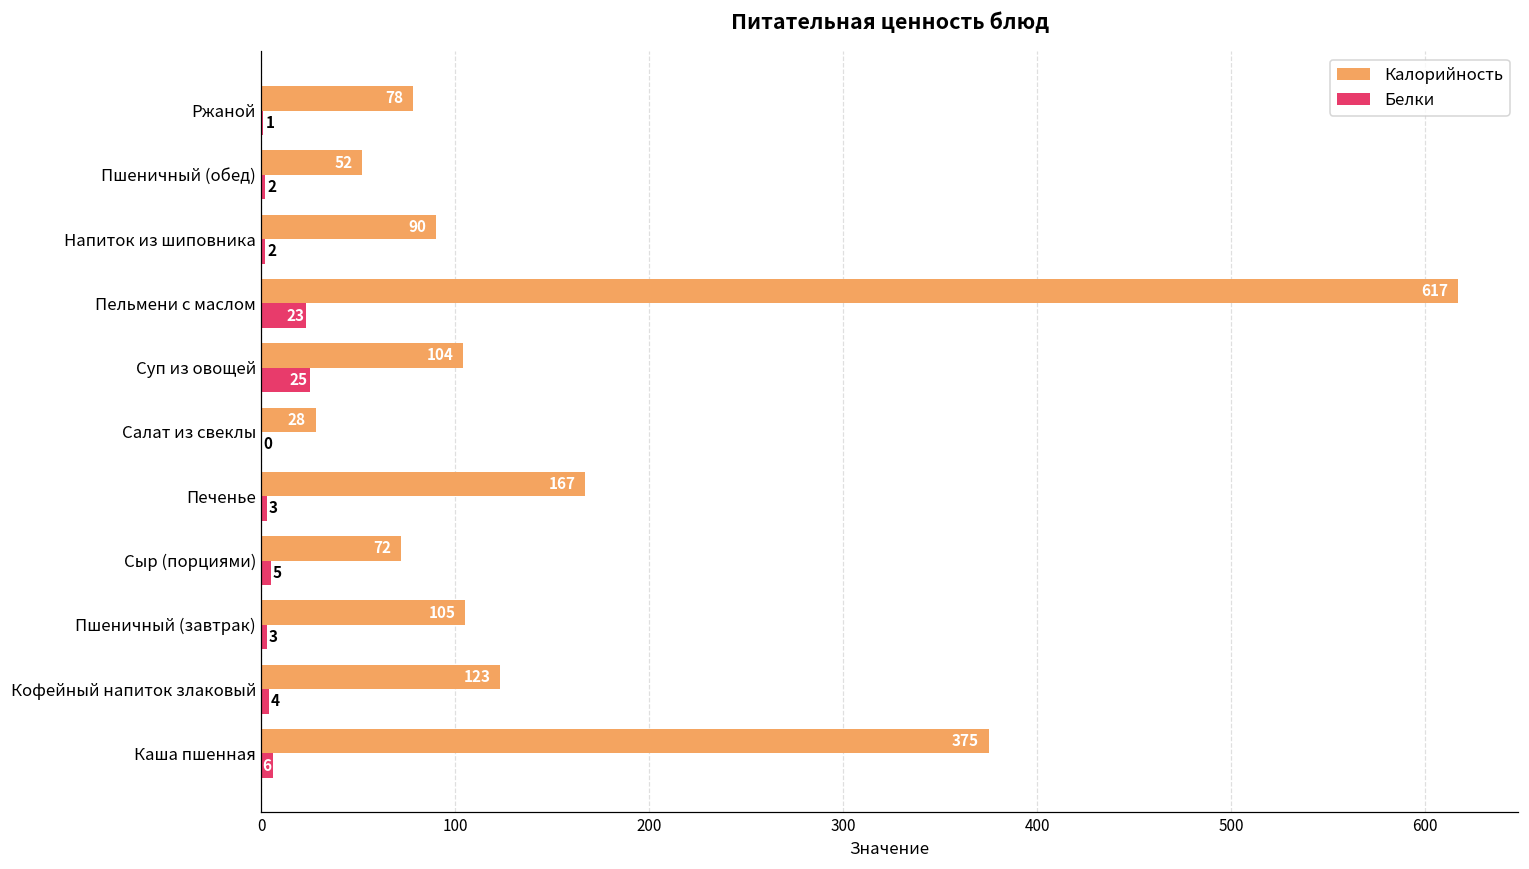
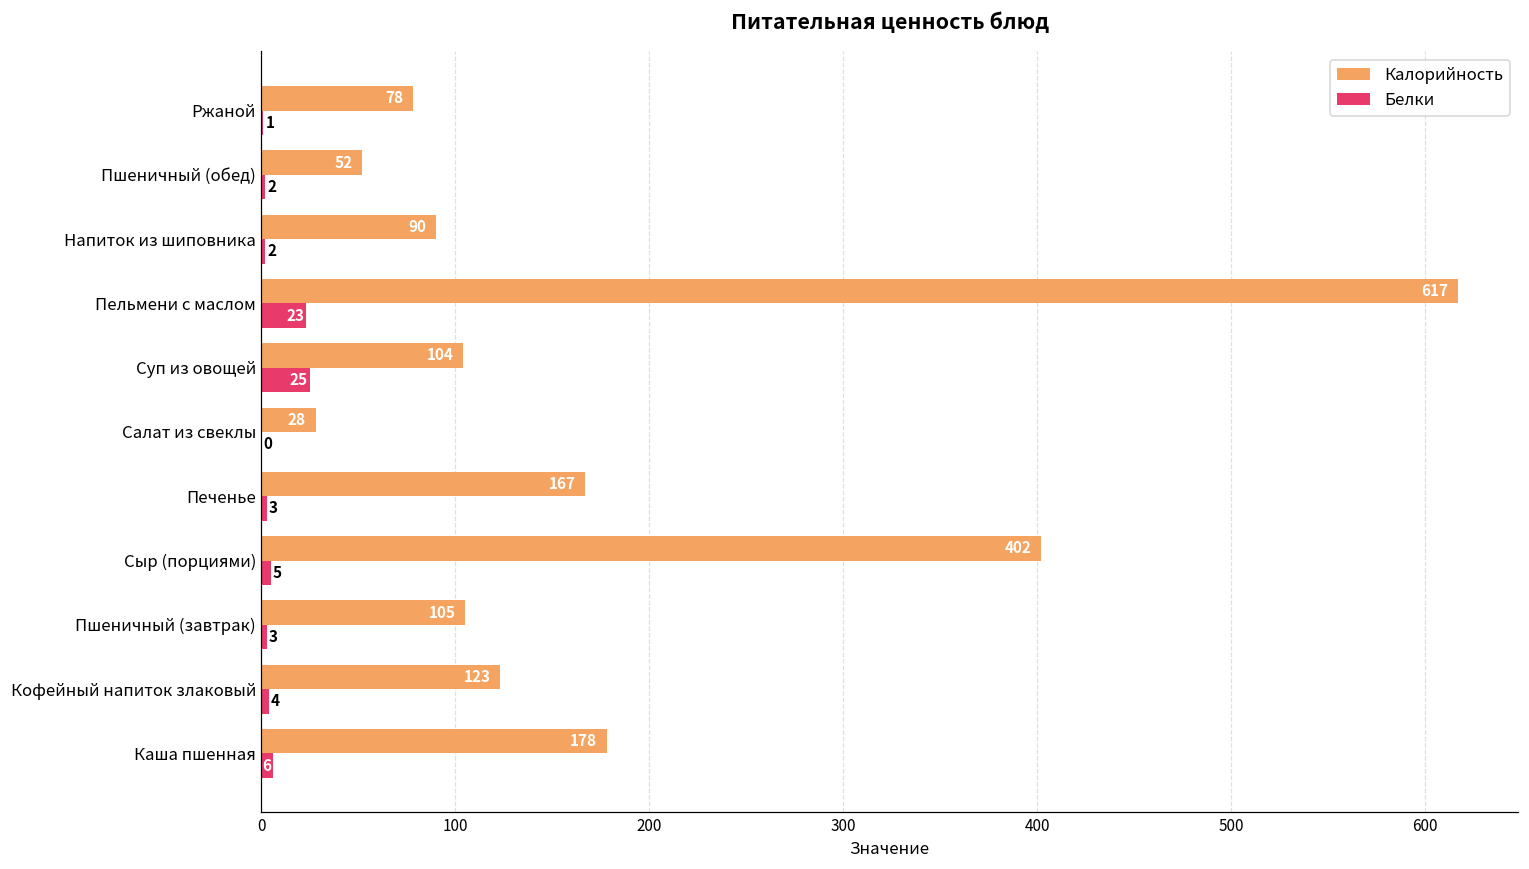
  {
    "Калорийность": {
      "Ржаной": 78,
      "Пшеничный (обед)": 52,
      "Напиток из шиповника": 90,
      "Пельмени с маслом": 617,
      "Суп из овощей": 104,
      "Салат из свеклы": 28,
      "Печенье": 167,
-     "Сыр (порциями)": 72,
+     "Сыр (порциями)": 402,
      "Пшеничный (завтрак)": 105,
      "Кофейный напиток злаковый": 123,
-     "Каша пшенная": 375
+     "Каша пшенная": 178
    },
    "Белки": {
      "Ржаной": 1,
      "Пшеничный (обед)": 2,
      "Напиток из шиповника": 2,
      "Пельмени с маслом": 23,
      "Суп из овощей": 25,
      "Салат из свеклы": 0,
      "Печенье": 3,
      "Сыр (порциями)": 5,
      "Пшеничный (завтрак)": 3,
      "Кофейный напиток злаковый": 4,
      "Каша пшенная": 6
    }
  }
